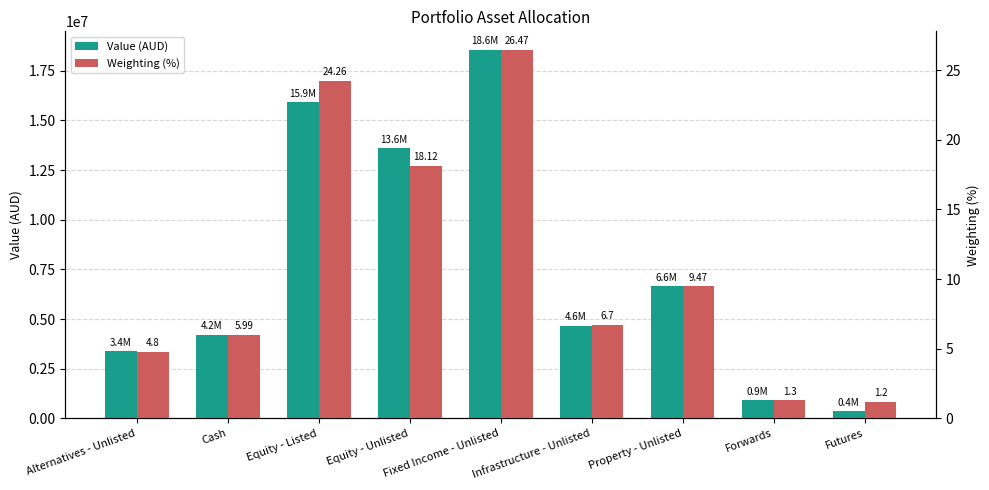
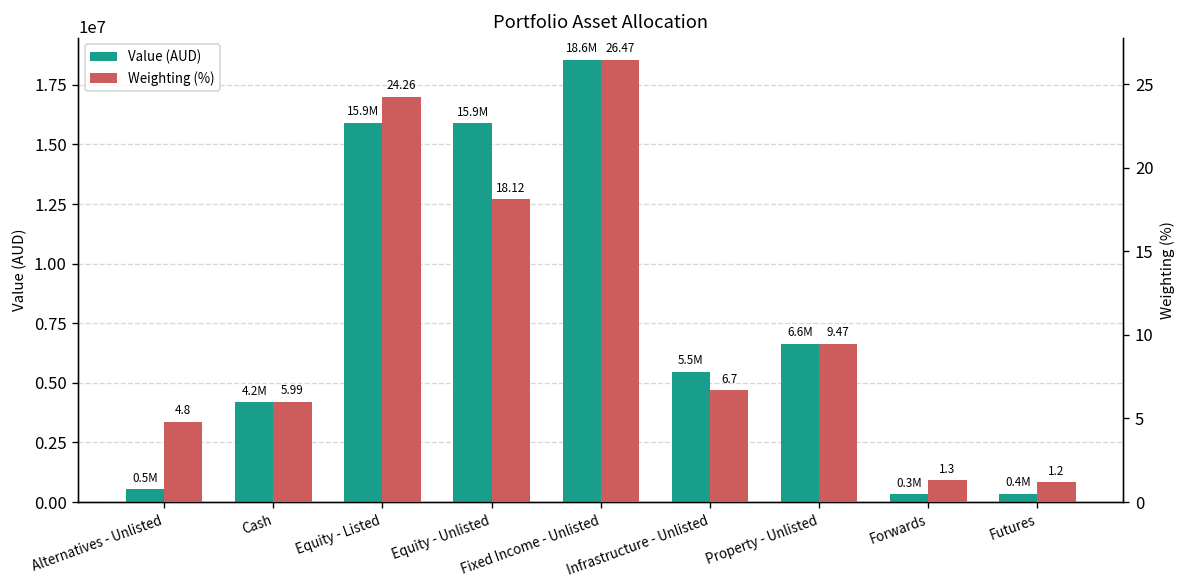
  {
    "Value (AUD)": {
-     "Alternatives - Unlisted": "3.4M",
+     "Alternatives - Unlisted": "0.5M",
      "Cash": "4.2M",
      "Equity - Listed": "15.9M",
-     "Equity - Unlisted": "13.6M",
+     "Equity - Unlisted": "15.9M",
      "Fixed Income - Unlisted": "18.6M",
-     "Infrastructure - Unlisted": "4.6M",
+     "Infrastructure - Unlisted": "5.5M",
      "Property - Unlisted": "6.6M",
-     "Forwards": "0.9M",
+     "Forwards": "0.3M",
      "Futures": "0.4M"
    },
    "Weighting (%)": {
      "Alternatives - Unlisted": "4.8",
      "Cash": "5.99",
      "Equity - Listed": "24.26",
      "Equity - Unlisted": "18.12",
      "Fixed Income - Unlisted": "26.47",
      "Infrastructure - Unlisted": "6.7",
      "Property - Unlisted": "9.47",
      "Forwards": "1.3",
      "Futures": "1.2"
    }
  }
